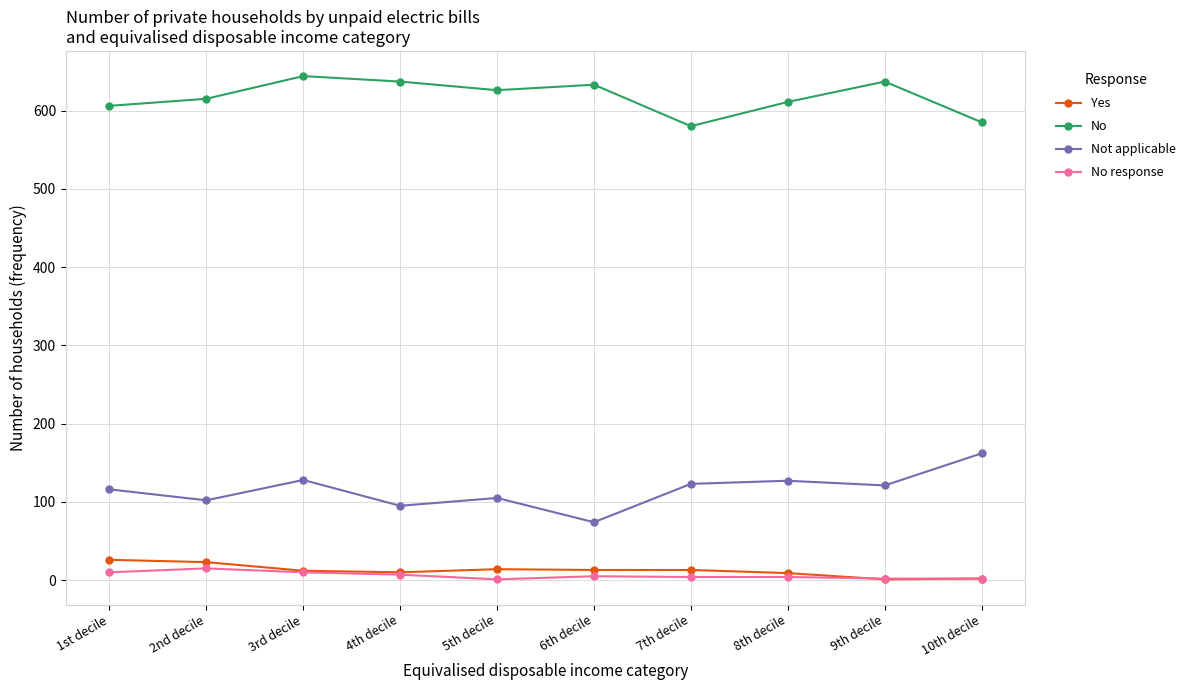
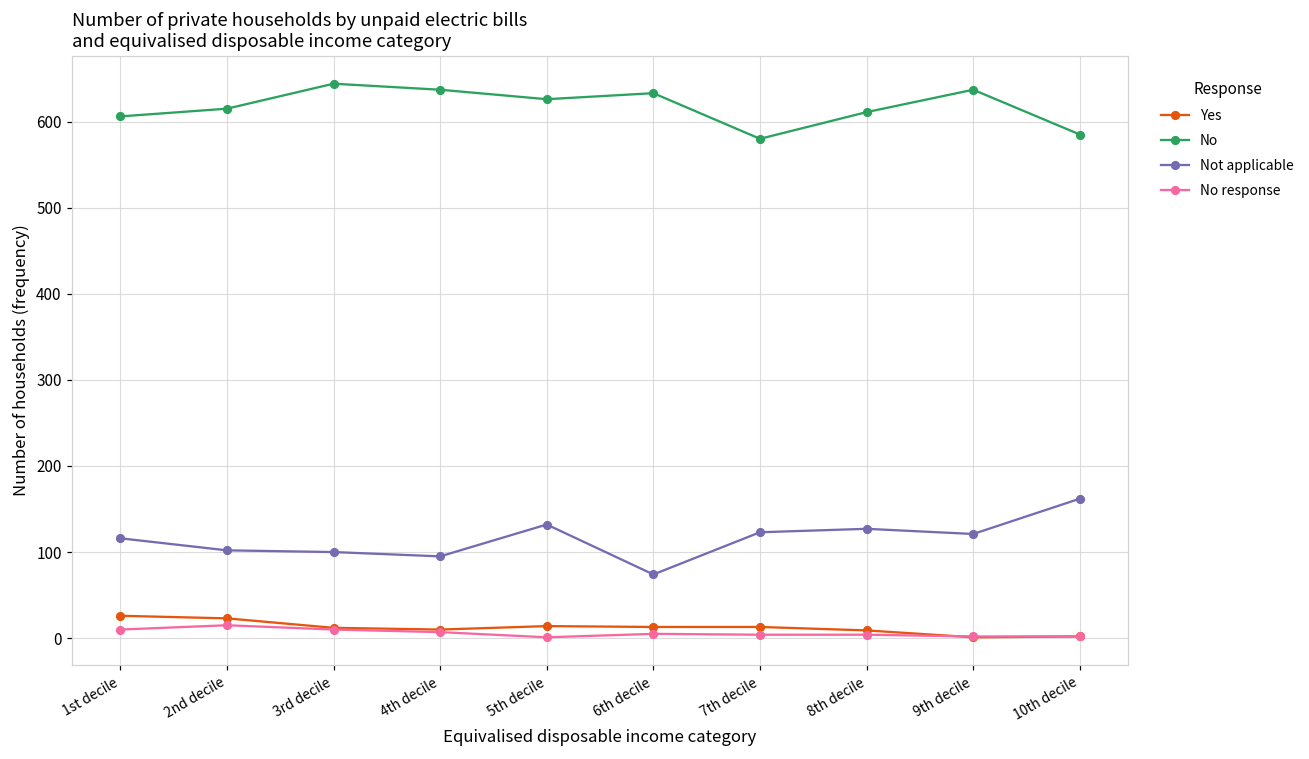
  {
    "Yes": {
      "1st decile": 30,
      "2nd decile": 20,
      "5th decile": 10,
      "6th decile": 10,
      "7th decile": 10,
      "8th decile": 10
    },
    "No": {
      "1st decile": 610,
      "2nd decile": 620,
      "3rd decile": 640,
      "4th decile": 640,
      "5th decile": 630,
      "6th decile": 630,
      "7th decile": 580,
      "8th decile": 610,
      "9th decile": 640,
      "10th decile": 590
    },
    "Not applicable": {
      "1st decile": 120,
      "2nd decile": 100,
-     "3rd decile": 130,
+     "3rd decile": 100,
      "4th decile": 100,
-     "5th decile": 110,
+     "5th decile": 130,
      "6th decile": 70,
      "7th decile": 120,
      "8th decile": 130,
      "9th decile": 120,
      "10th decile": 160
    },
    "No response": {
      "1st decile": 10,
      "2nd decile": 20,
      "5th decile": 0,
      "6th decile": 10,
      "7th decile": 0,
      "8th decile": 0
    }
  }
